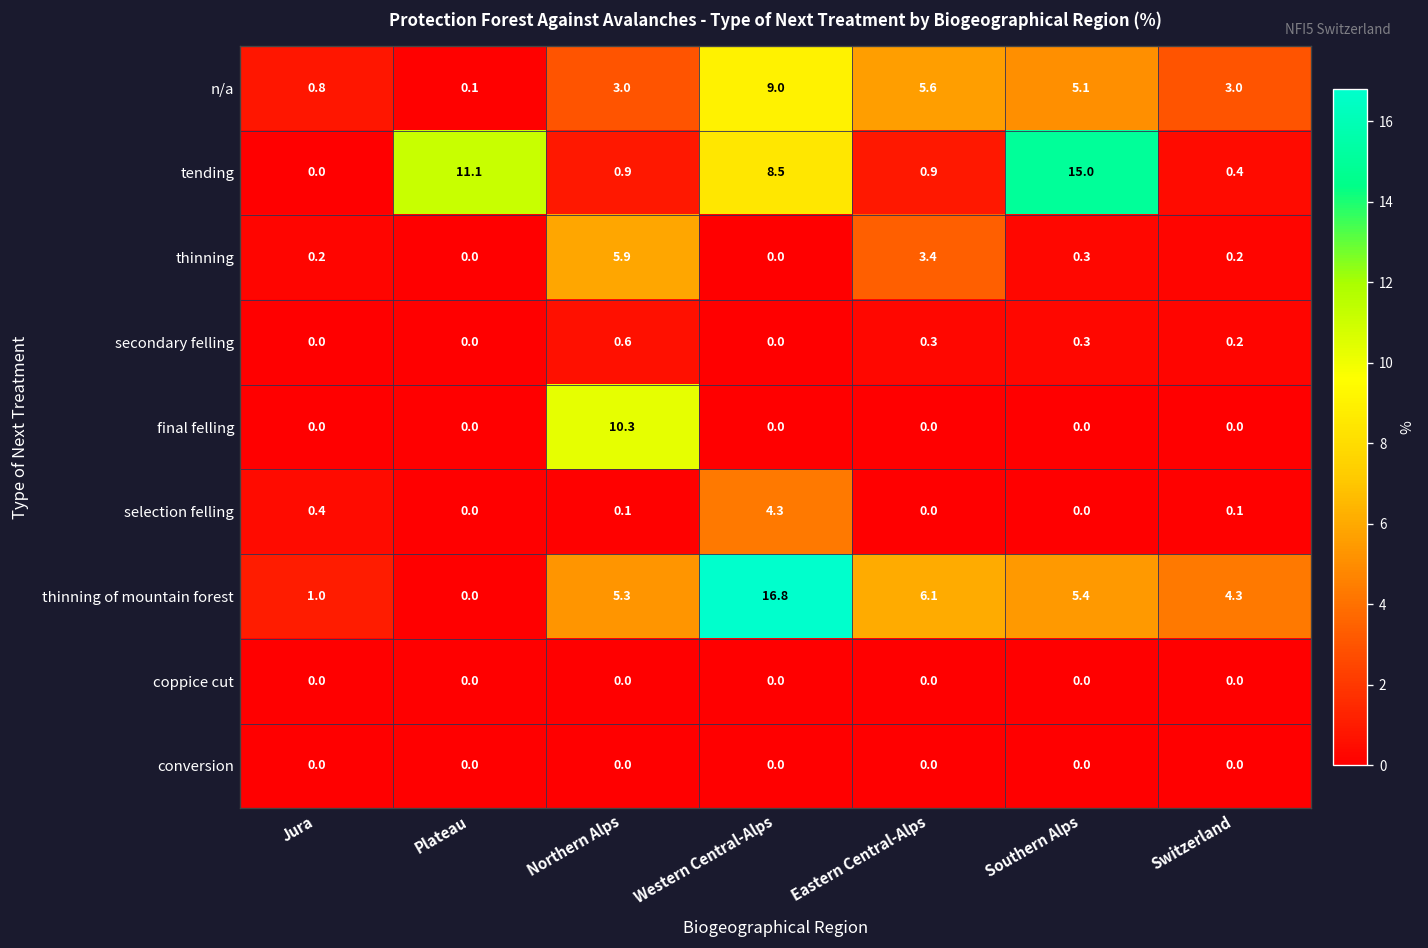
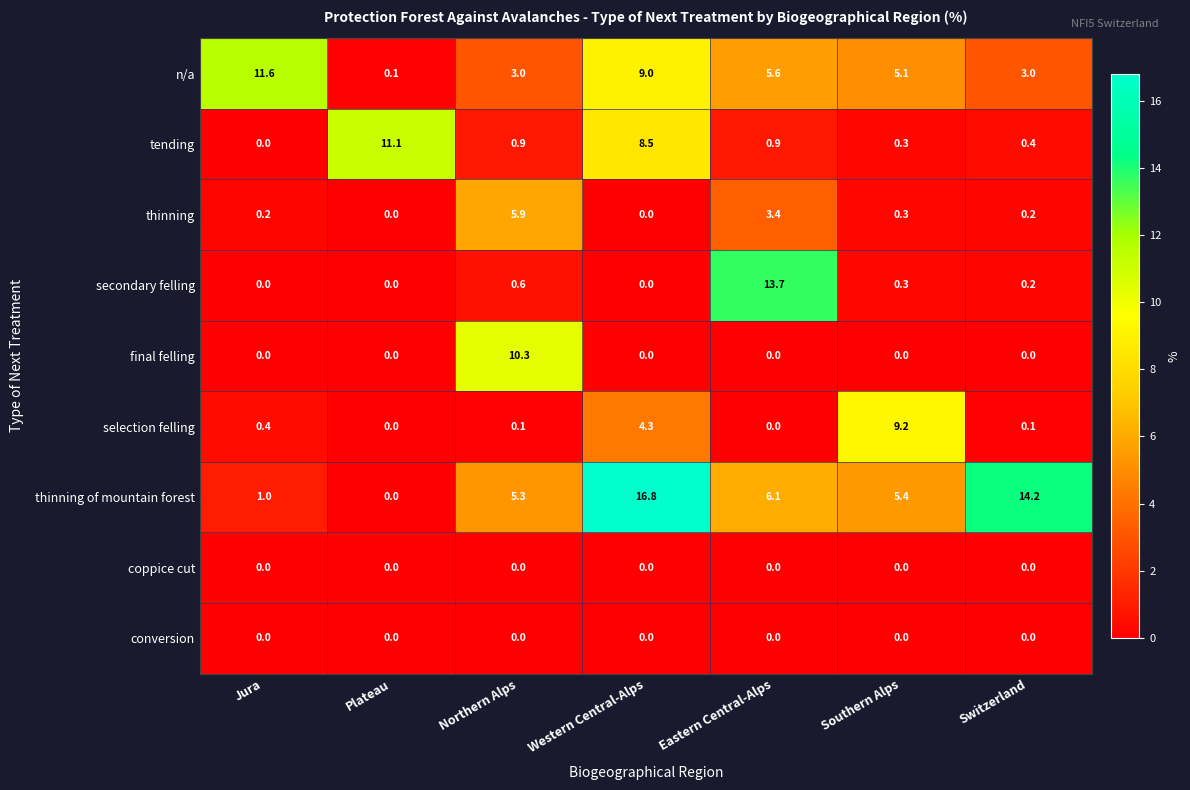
  {
    "n/a": {
-     "Jura": 0.8,
+     "Jura": 11.6,
      "Plateau": 0.1,
      "Northern Alps": 3.0,
      "Western Central-Alps": 9.0,
      "Eastern Central-Alps": 5.6,
      "Southern Alps": 5.1,
      "Switzerland": 3.0
    },
    "tending": {
      "Jura": 0.0,
      "Plateau": 11.1,
      "Northern Alps": 0.9,
      "Western Central-Alps": 8.5,
      "Eastern Central-Alps": 0.9,
-     "Southern Alps": 15.0,
+     "Southern Alps": 0.3,
      "Switzerland": 0.4
    },
    "thinning": {
      "Jura": 0.2,
      "Plateau": 0.0,
      "Northern Alps": 5.9,
      "Western Central-Alps": 0.0,
      "Eastern Central-Alps": 3.4,
      "Southern Alps": 0.3,
      "Switzerland": 0.2
    },
    "secondary felling": {
      "Jura": 0.0,
      "Plateau": 0.0,
      "Northern Alps": 0.6,
      "Western Central-Alps": 0.0,
-     "Eastern Central-Alps": 0.3,
+     "Eastern Central-Alps": 13.7,
      "Southern Alps": 0.3,
      "Switzerland": 0.2
    },
    "final felling": {
      "Jura": 0.0,
      "Plateau": 0.0,
      "Northern Alps": 10.3,
      "Western Central-Alps": 0.0,
      "Eastern Central-Alps": 0.0,
      "Southern Alps": 0.0,
      "Switzerland": 0.0
    },
    "selection felling": {
      "Jura": 0.4,
      "Plateau": 0.0,
      "Northern Alps": 0.1,
      "Western Central-Alps": 4.3,
      "Eastern Central-Alps": 0.0,
-     "Southern Alps": 0.0,
+     "Southern Alps": 9.2,
      "Switzerland": 0.1
    },
    "thinning of mountain forest": {
      "Jura": 1.0,
      "Plateau": 0.0,
      "Northern Alps": 5.3,
      "Western Central-Alps": 16.8,
      "Eastern Central-Alps": 6.1,
      "Southern Alps": 5.4,
-     "Switzerland": 4.3
+     "Switzerland": 14.2
    },
    "coppice cut": {
      "Jura": 0.0,
      "Plateau": 0.0,
      "Northern Alps": 0.0,
      "Western Central-Alps": 0.0,
      "Eastern Central-Alps": 0.0,
      "Southern Alps": 0.0,
      "Switzerland": 0.0
    },
    "conversion": {
      "Jura": 0.0,
      "Plateau": 0.0,
      "Northern Alps": 0.0,
      "Western Central-Alps": 0.0,
      "Eastern Central-Alps": 0.0,
      "Southern Alps": 0.0,
      "Switzerland": 0.0
    }
  }
